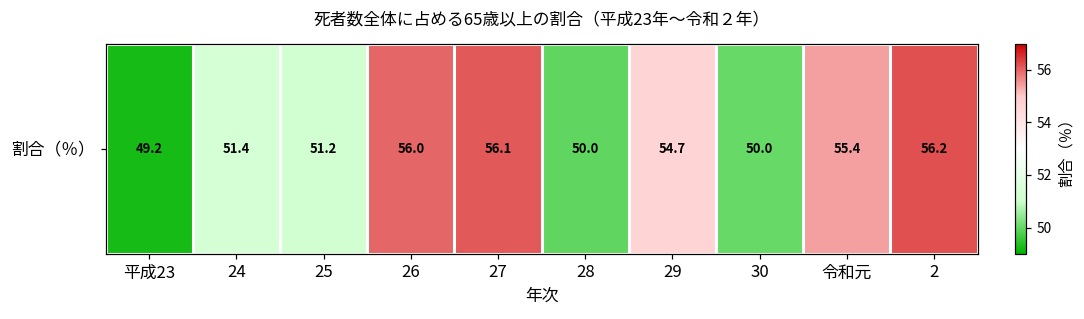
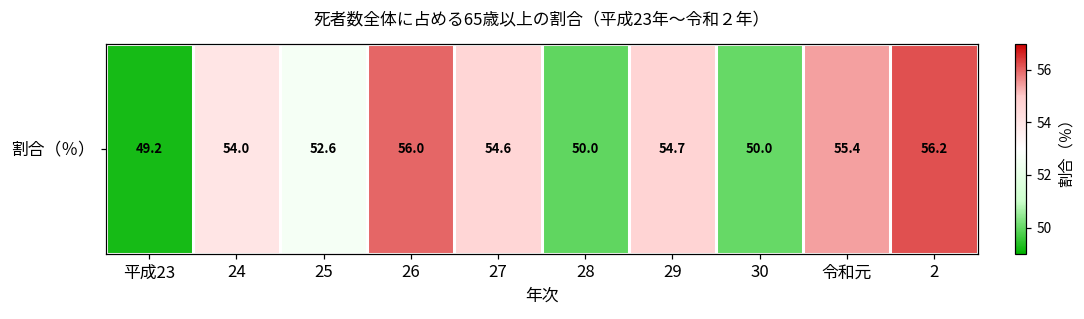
  {
    "割合（％）": {
      "平成23": 49.2,
-     "24": 51.4,
-     "25": 51.2,
+     "24": 54.0,
+     "25": 52.6,
      "26": 56.0,
-     "27": 56.1,
+     "27": 54.6,
      "28": 50.0,
      "29": 54.7,
      "30": 50.0,
      "令和元": 55.4,
      "2": 56.2
    }
  }
